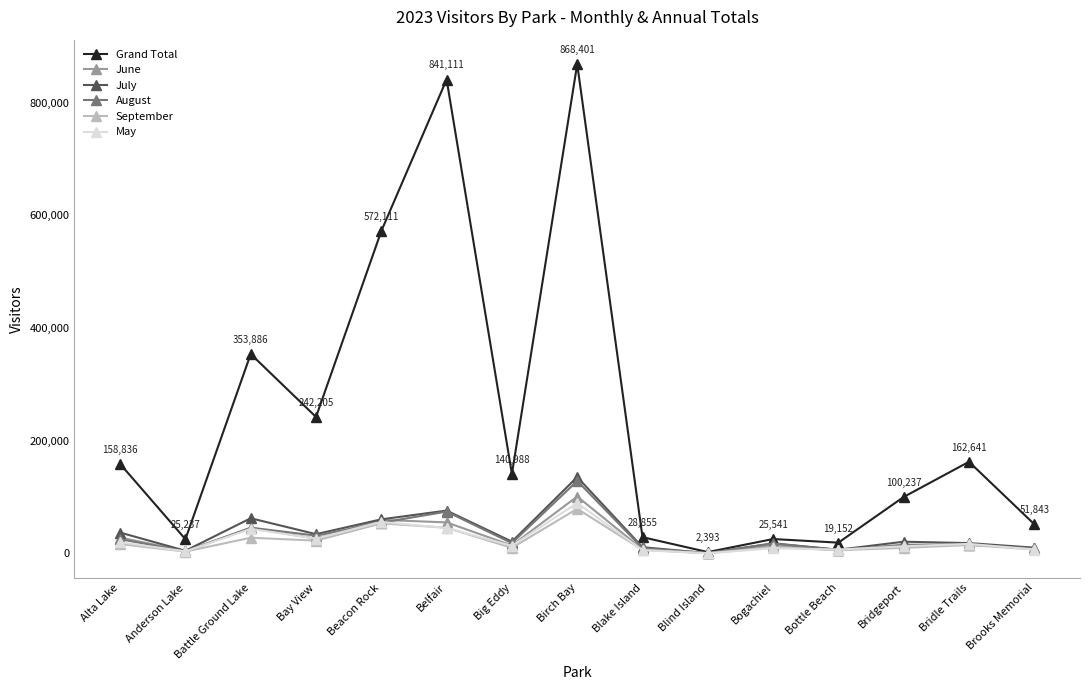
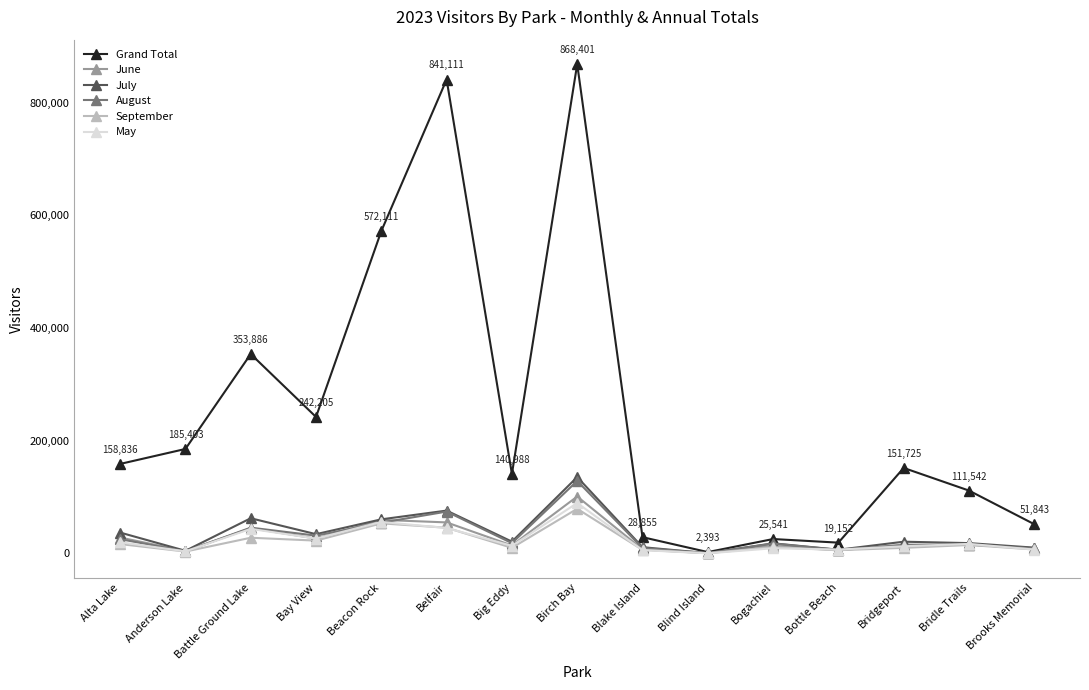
  {
    "Grand Total": {
      "Alta Lake": "158,836",
-     "Anderson Lake": "25,237",
+     "Anderson Lake": "185,403",
      "Battle Ground Lake": "353,886",
      "Bay View": "242,205",
      "Beacon Rock": "572,111",
      "Belfair": "841,111",
      "Big Eddy": "140,988",
      "Birch Bay": "868,401",
      "Blake Island": "28,855",
      "Bogachiel": "25,541",
      "Bottle Beach": "19,152",
-     "Bridgeport": "100,237",
-     "Bridle Trails": "162,641",
+     "Bridgeport": "151,725",
+     "Bridle Trails": "111,542",
      "Brooks Memorial": "51,843"
    }
  }
